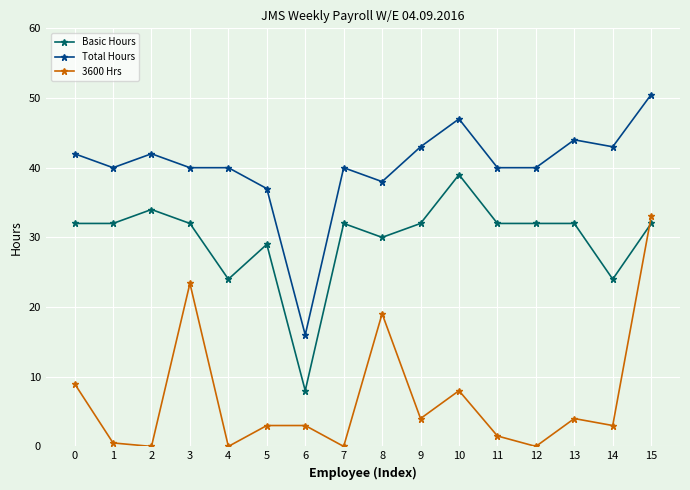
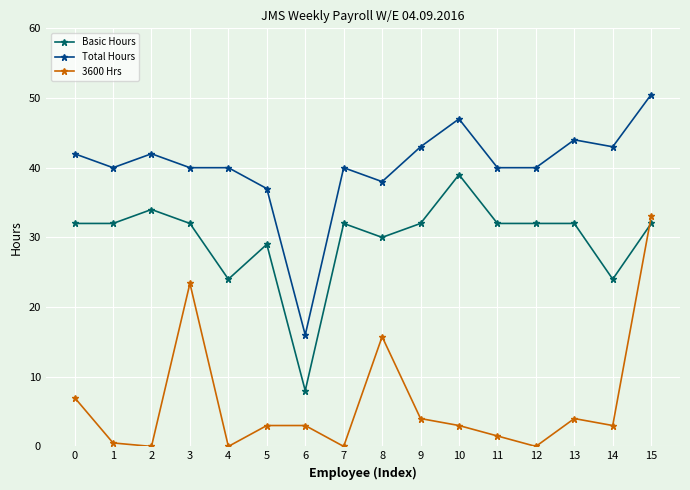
  {
    "3600 Hrs": {
-     "0": 9,
+     "0": 7,
      "1": 1,
      "2": 0,
      "3": 23,
      "4": 0,
      "5": 3,
      "6": 3,
      "7": 0,
-     "8": 19,
+     "8": 16,
      "9": 4,
-     "10": 8,
+     "10": 3,
      "11": 2,
      "12": 0,
      "13": 4,
      "14": 3,
      "15": 33
    }
  }
